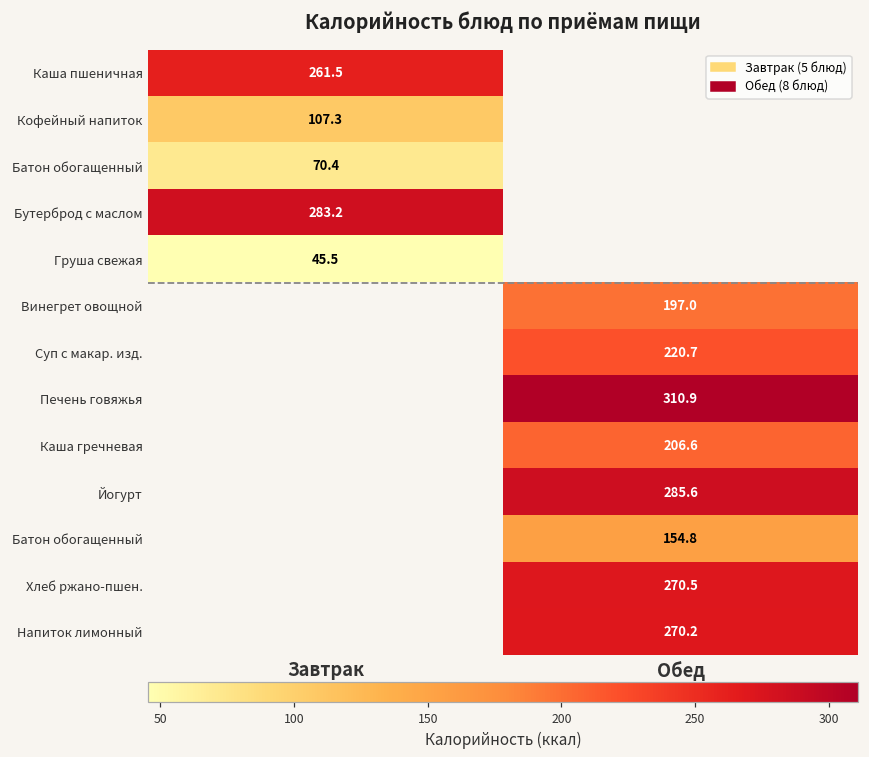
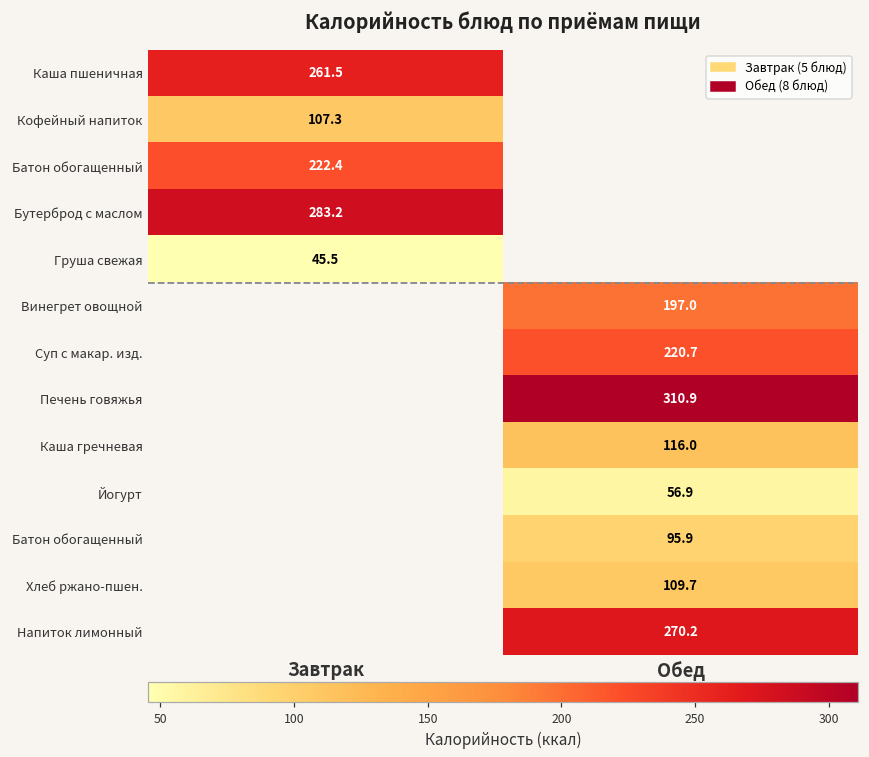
  {
    "Каша пшеничная": {
      "Завтрак": 261.5
    },
    "Кофейный напиток": {
      "Завтрак": 107.3
    },
    "Батон обогащенный": {
-     "Завтрак": 70.4,
-     "Обед": 154.8
+     "Завтрак": 222.4,
+     "Обед": 95.9
    },
    "Бутерброд с маслом": {
      "Завтрак": 283.2
    },
    "Груша свежая": {
      "Завтрак": 45.5
    },
    "Винегрет овощной": {
      "Обед": 197.0
    },
    "Суп с макар. изд.": {
      "Обед": 220.7
    },
    "Печень говяжья": {
      "Обед": 310.9
    },
    "Каша гречневая": {
-     "Обед": 206.6
+     "Обед": 116.0
    },
    "Йогурт": {
-     "Обед": 285.6
+     "Обед": 56.9
    },
    "Хлеб ржано-пшен.": {
-     "Обед": 270.5
+     "Обед": 109.7
    },
    "Напиток лимонный": {
      "Обед": 270.2
    }
  }
